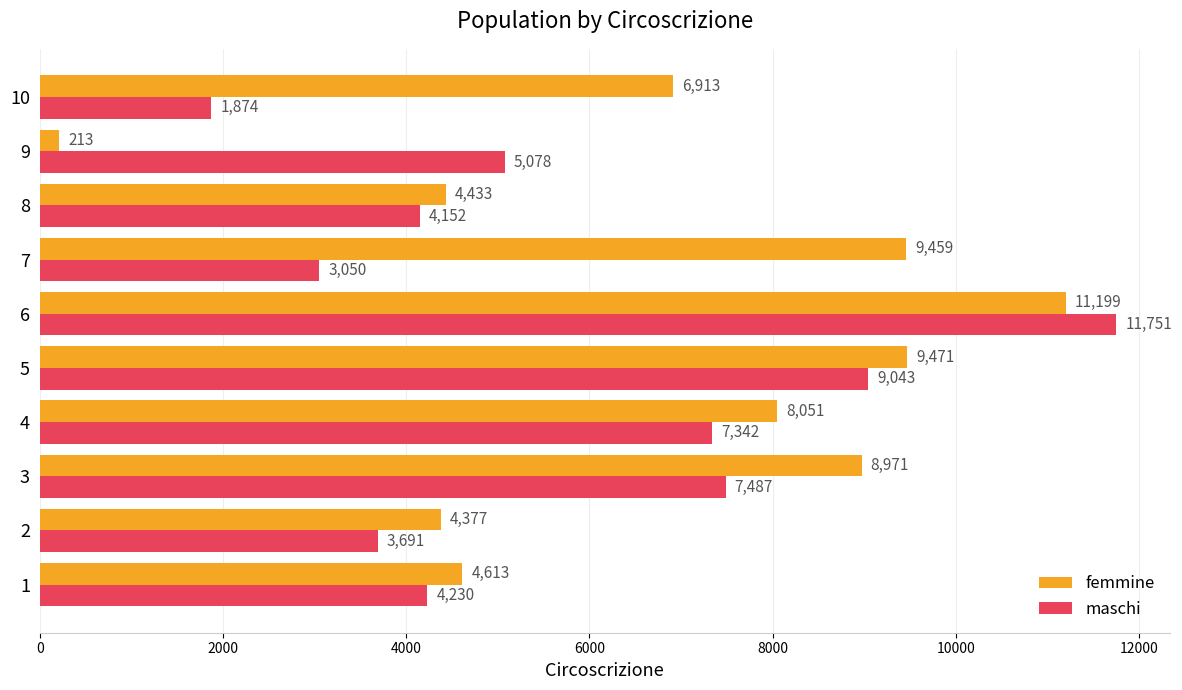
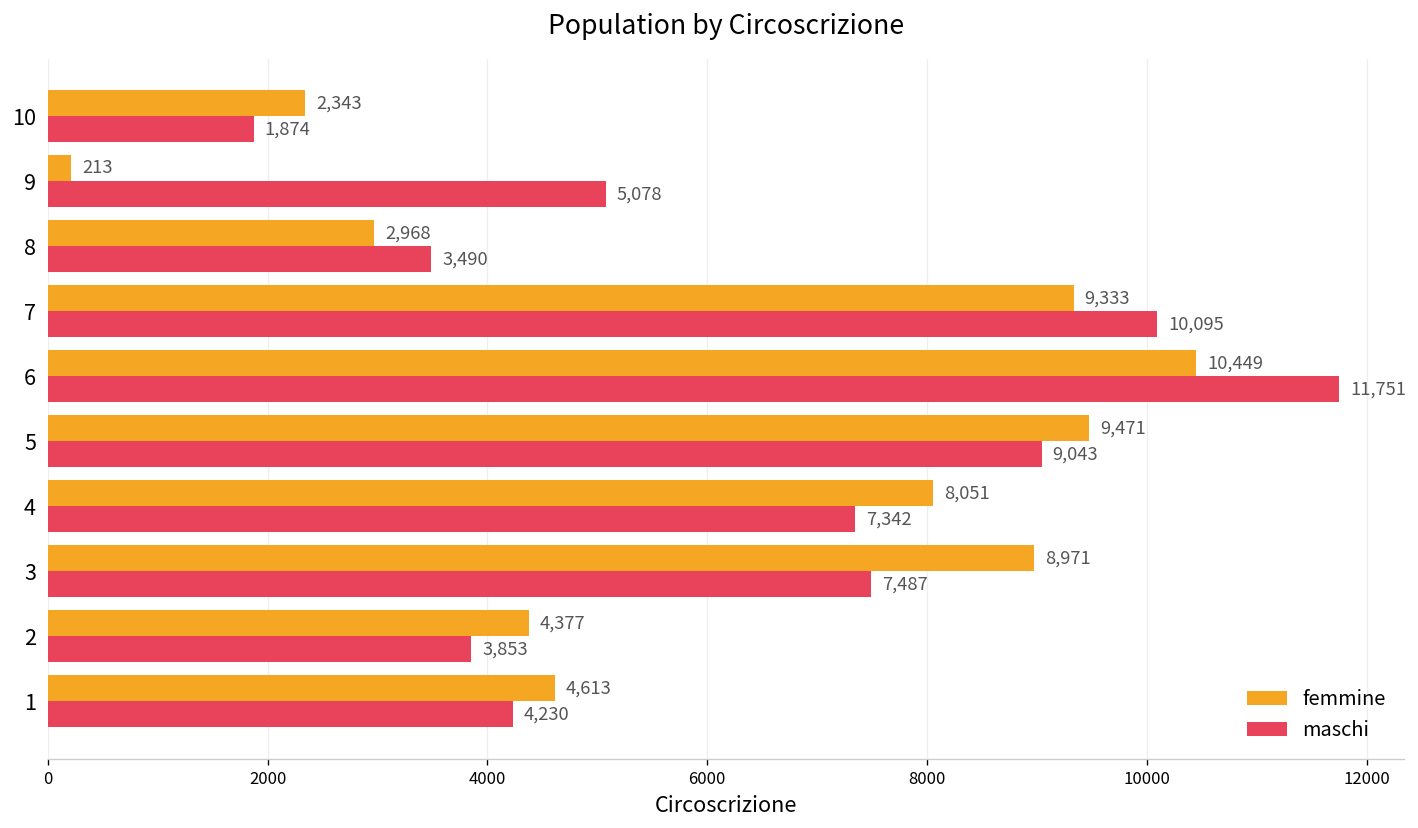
  {
    "femmine": {
-     "10": "6,913",
+     "10": "2,343",
      "9": "213",
-     "8": "4,433",
-     "7": "9,459",
-     "6": "11,199",
+     "8": "2,968",
+     "7": "9,333",
+     "6": "10,449",
      "5": "9,471",
      "4": "8,051",
      "3": "8,971",
      "2": "4,377",
      "1": "4,613"
    },
    "maschi": {
      "10": "1,874",
      "9": "5,078",
-     "8": "4,152",
-     "7": "3,050",
+     "8": "3,490",
+     "7": "10,095",
      "6": "11,751",
      "5": "9,043",
      "4": "7,342",
      "3": "7,487",
-     "2": "3,691",
+     "2": "3,853",
      "1": "4,230"
    }
  }
